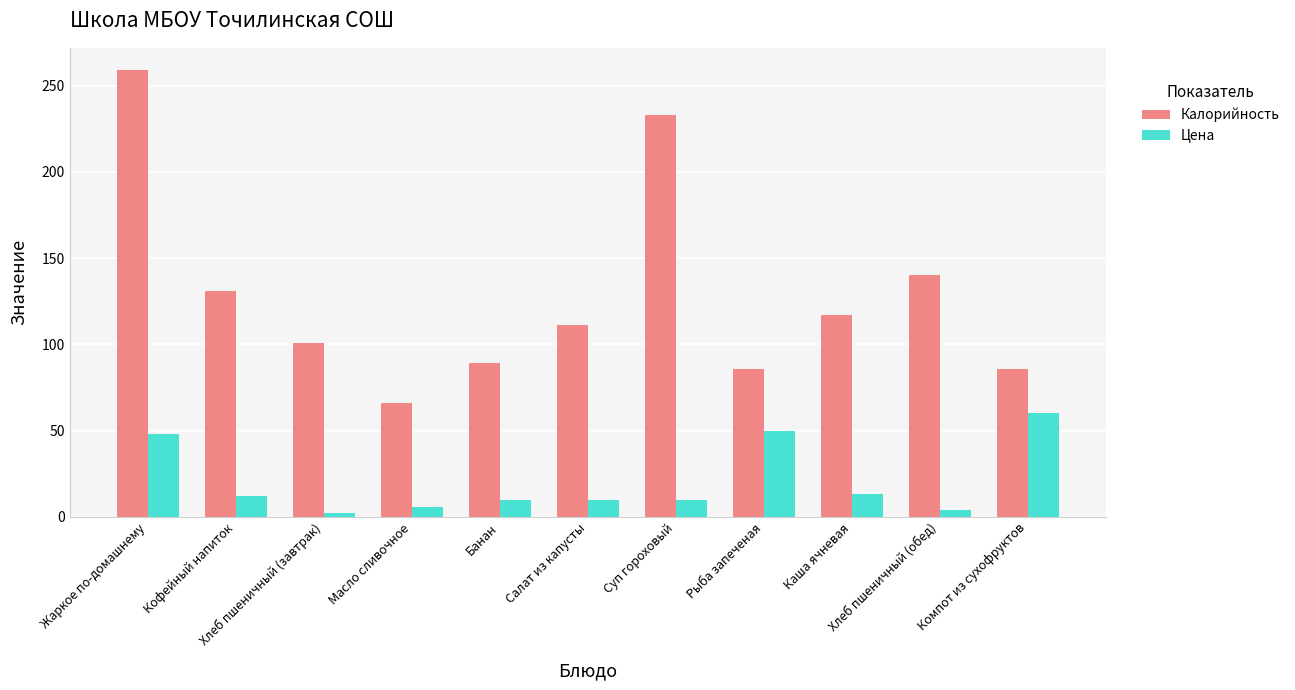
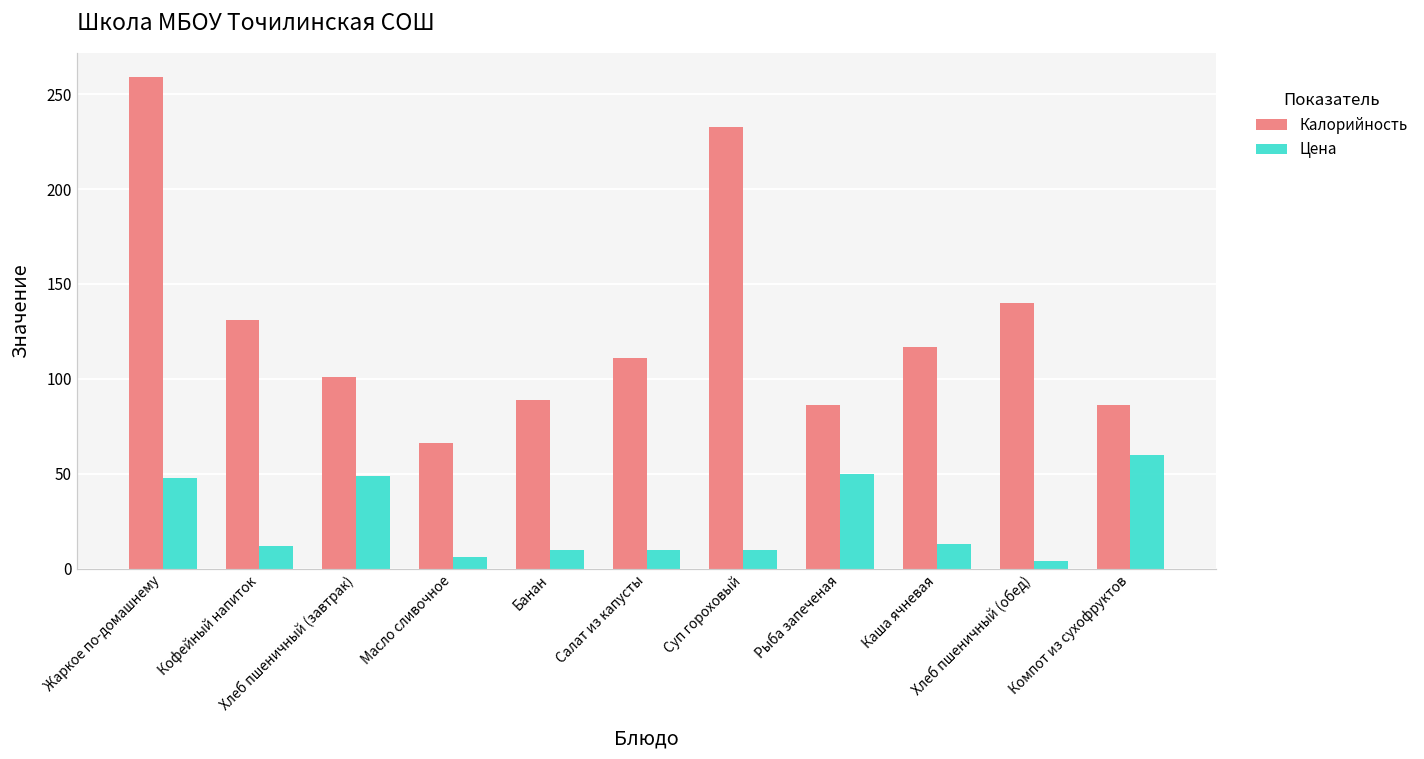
  {
    "Калорийность": {
      "Жаркое по-домашнему": 259,
      "Кофейный напиток": 131,
      "Хлеб пшеничный (завтрак)": 101,
      "Масло сливочное": 66,
      "Банан": 89,
      "Салат из капусты": 111,
      "Суп гороховый": 233,
      "Рыба запеченая": 86,
      "Каша ячневая": 117,
      "Хлеб пшеничный (обед)": 140,
      "Компот из сухофруктов": 86
    },
    "Цена": {
      "Жаркое по-домашнему": 48,
      "Кофейный напиток": 12,
-     "Хлеб пшеничный (завтрак)": 2,
+     "Хлеб пшеничный (завтрак)": 49,
      "Масло сливочное": 6,
      "Банан": 10,
      "Салат из капусты": 10,
      "Суп гороховый": 10,
      "Рыба запеченая": 50,
      "Каша ячневая": 13,
      "Хлеб пшеничный (обед)": 4,
      "Компот из сухофруктов": 60
    }
  }
